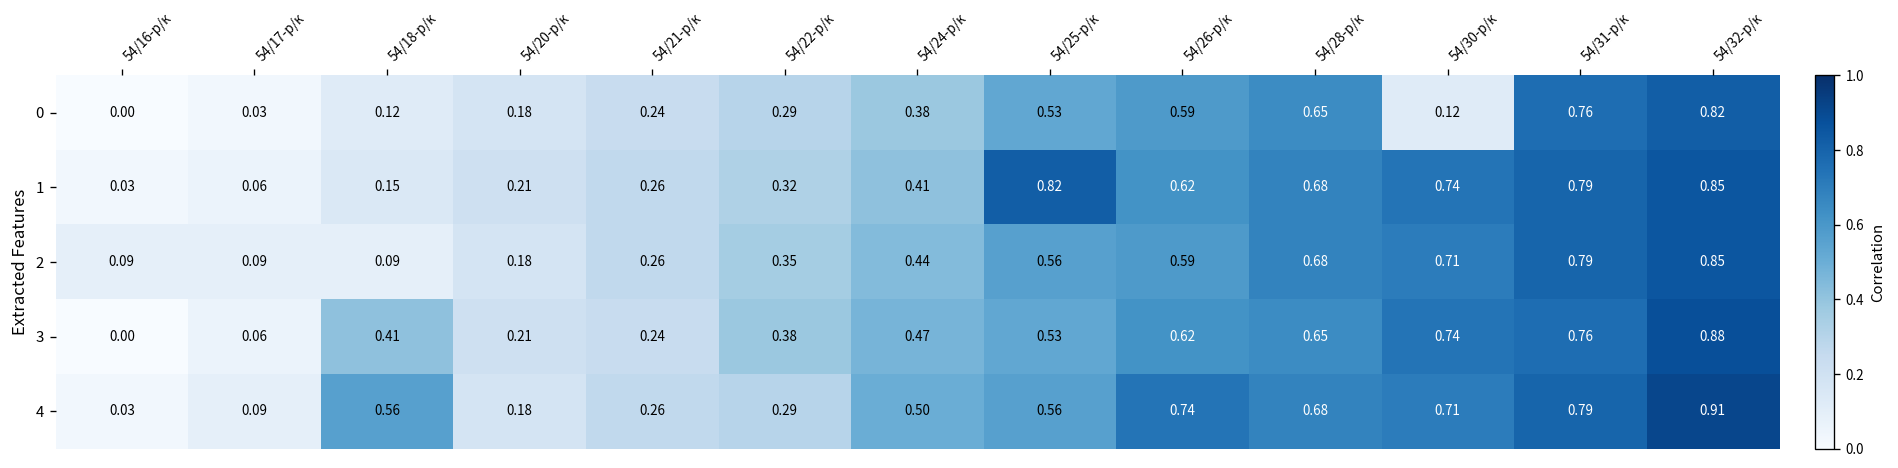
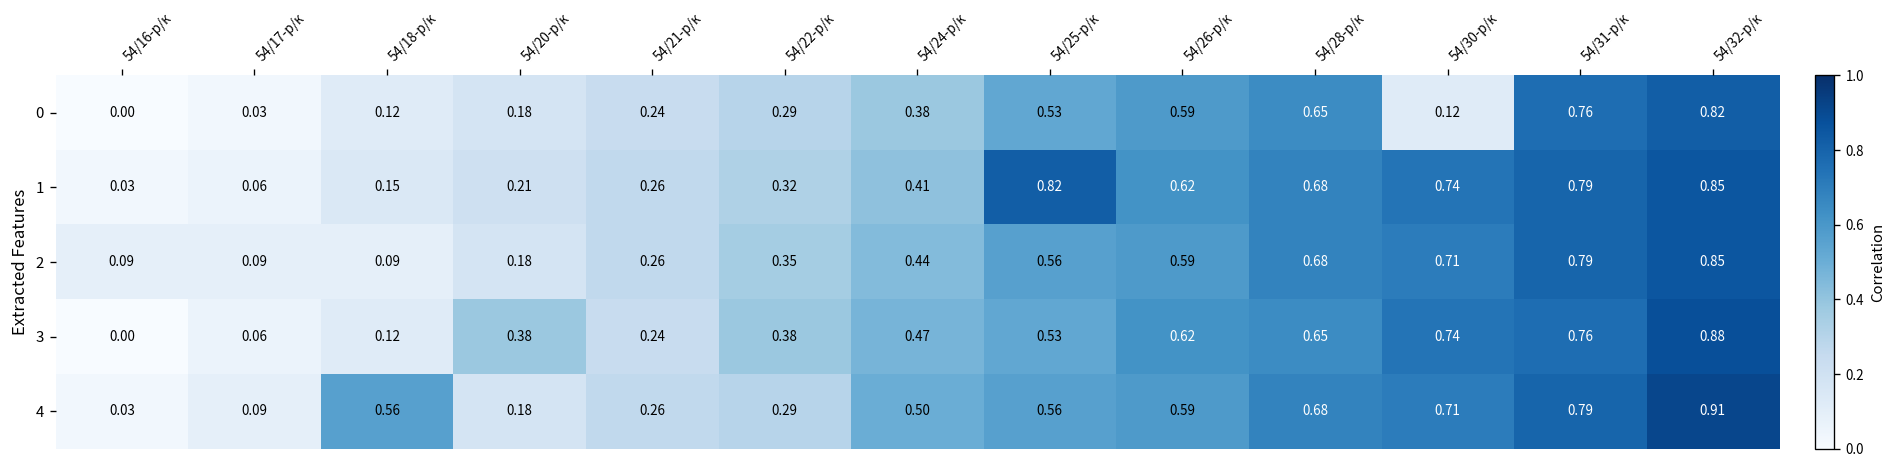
  {
    "0": {
      "54/16-р/к": 0.00,
      "54/17-р/к": 0.03,
      "54/18-р/к": 0.12,
      "54/20-р/к": 0.18,
      "54/21-р/к": 0.24,
      "54/22-р/к": 0.29,
      "54/24-р/к": 0.38,
      "54/25-р/к": 0.53,
      "54/26-р/к": 0.59,
      "54/28-р/к": 0.65,
      "54/30-р/к": 0.12,
      "54/31-р/к": 0.76,
      "54/32-р/к": 0.82
    },
    "1": {
      "54/16-р/к": 0.03,
      "54/17-р/к": 0.06,
      "54/18-р/к": 0.15,
      "54/20-р/к": 0.21,
      "54/21-р/к": 0.26,
      "54/22-р/к": 0.32,
      "54/24-р/к": 0.41,
      "54/25-р/к": 0.82,
      "54/26-р/к": 0.62,
      "54/28-р/к": 0.68,
      "54/30-р/к": 0.74,
      "54/31-р/к": 0.79,
      "54/32-р/к": 0.85
    },
    "2": {
      "54/16-р/к": 0.09,
      "54/17-р/к": 0.09,
      "54/18-р/к": 0.09,
      "54/20-р/к": 0.18,
      "54/21-р/к": 0.26,
      "54/22-р/к": 0.35,
      "54/24-р/к": 0.44,
      "54/25-р/к": 0.56,
      "54/26-р/к": 0.59,
      "54/28-р/к": 0.68,
      "54/30-р/к": 0.71,
      "54/31-р/к": 0.79,
      "54/32-р/к": 0.85
    },
    "3": {
      "54/16-р/к": 0.00,
      "54/17-р/к": 0.06,
-     "54/18-р/к": 0.41,
-     "54/20-р/к": 0.21,
+     "54/18-р/к": 0.12,
+     "54/20-р/к": 0.38,
      "54/21-р/к": 0.24,
      "54/22-р/к": 0.38,
      "54/24-р/к": 0.47,
      "54/25-р/к": 0.53,
      "54/26-р/к": 0.62,
      "54/28-р/к": 0.65,
      "54/30-р/к": 0.74,
      "54/31-р/к": 0.76,
      "54/32-р/к": 0.88
    },
    "4": {
      "54/16-р/к": 0.03,
      "54/17-р/к": 0.09,
      "54/18-р/к": 0.56,
      "54/20-р/к": 0.18,
      "54/21-р/к": 0.26,
      "54/22-р/к": 0.29,
      "54/24-р/к": 0.50,
      "54/25-р/к": 0.56,
-     "54/26-р/к": 0.74,
+     "54/26-р/к": 0.59,
      "54/28-р/к": 0.68,
      "54/30-р/к": 0.71,
      "54/31-р/к": 0.79,
      "54/32-р/к": 0.91
    }
  }
